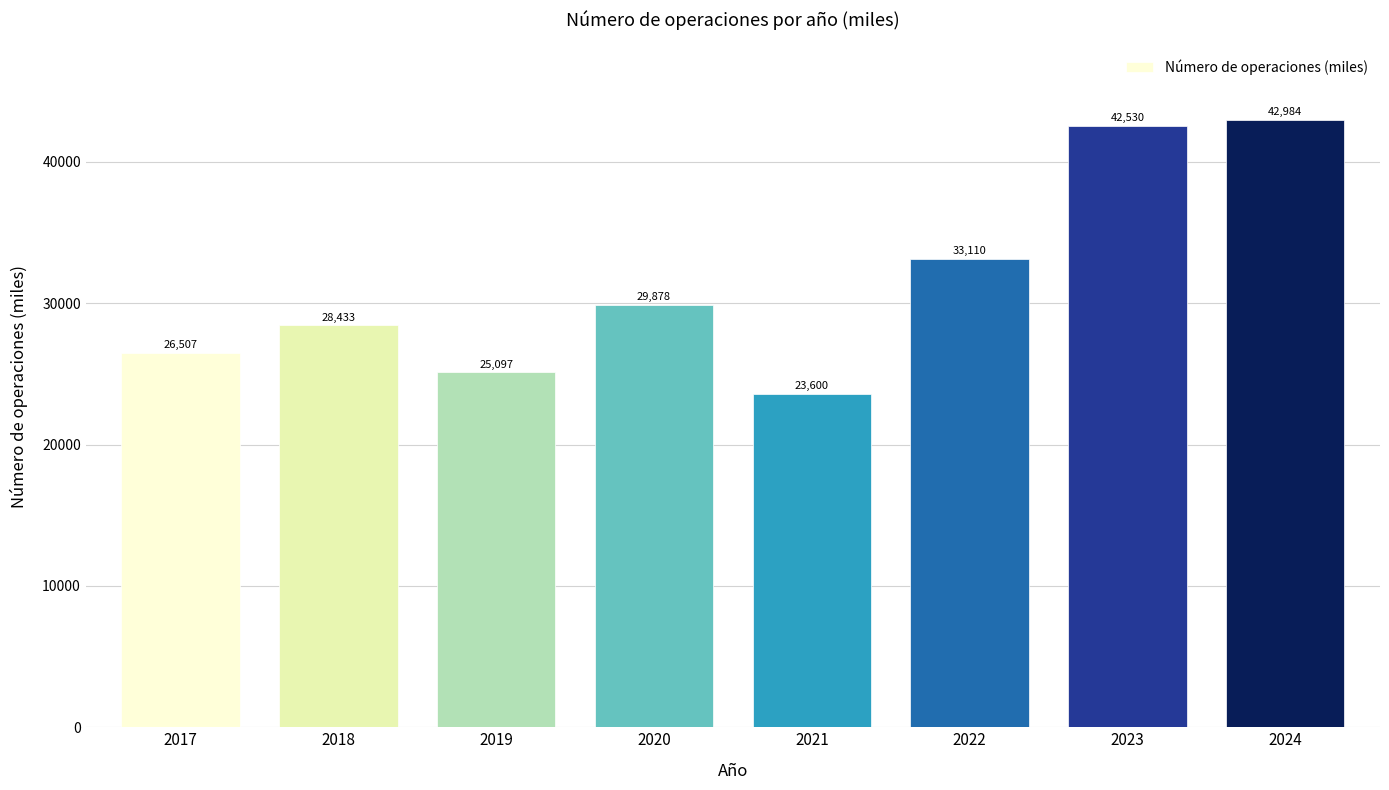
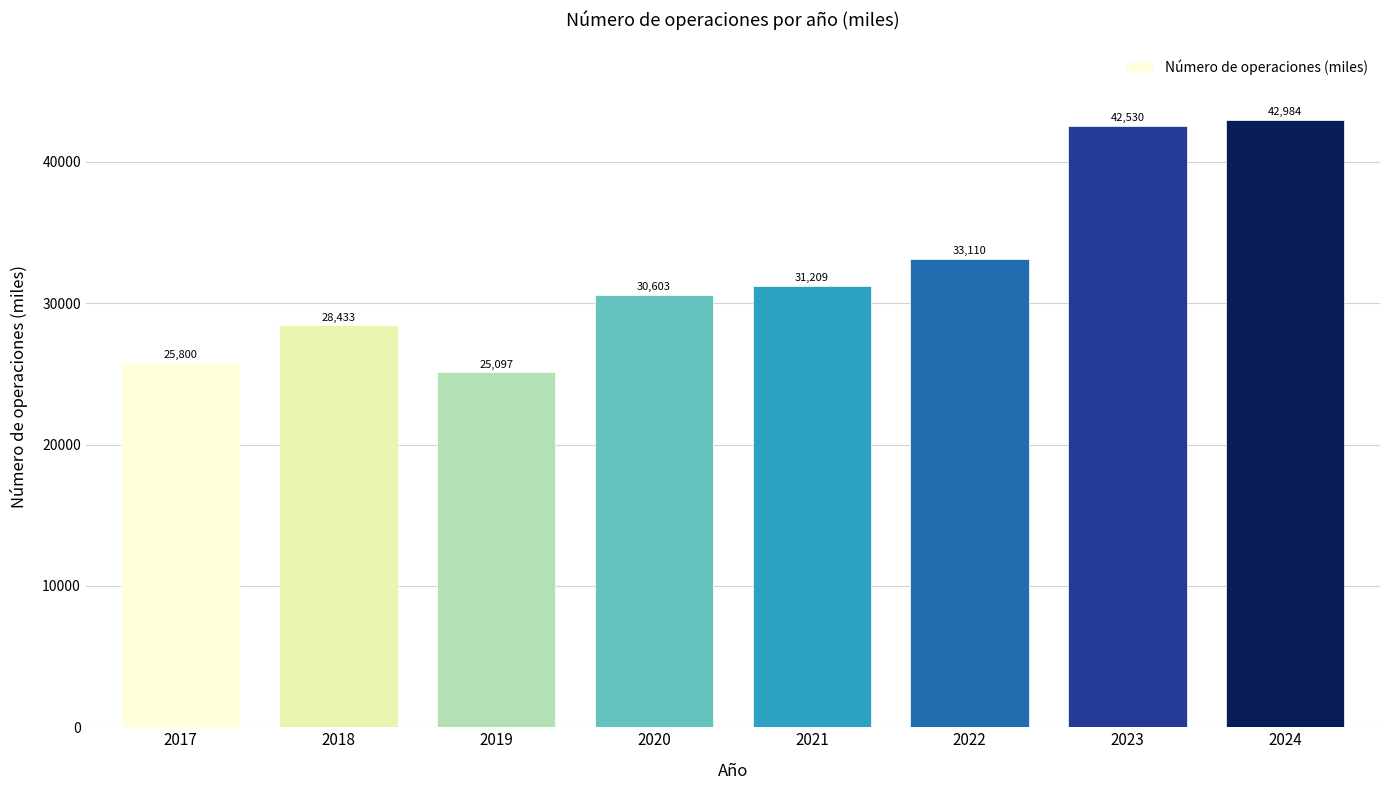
  {
-   "2017": "26,507",
+   "2017": "25,800",
    "2018": "28,433",
    "2019": "25,097",
-   "2020": "29,878",
-   "2021": "23,600",
+   "2020": "30,603",
+   "2021": "31,209",
    "2022": "33,110",
    "2023": "42,530",
    "2024": "42,984"
  }
